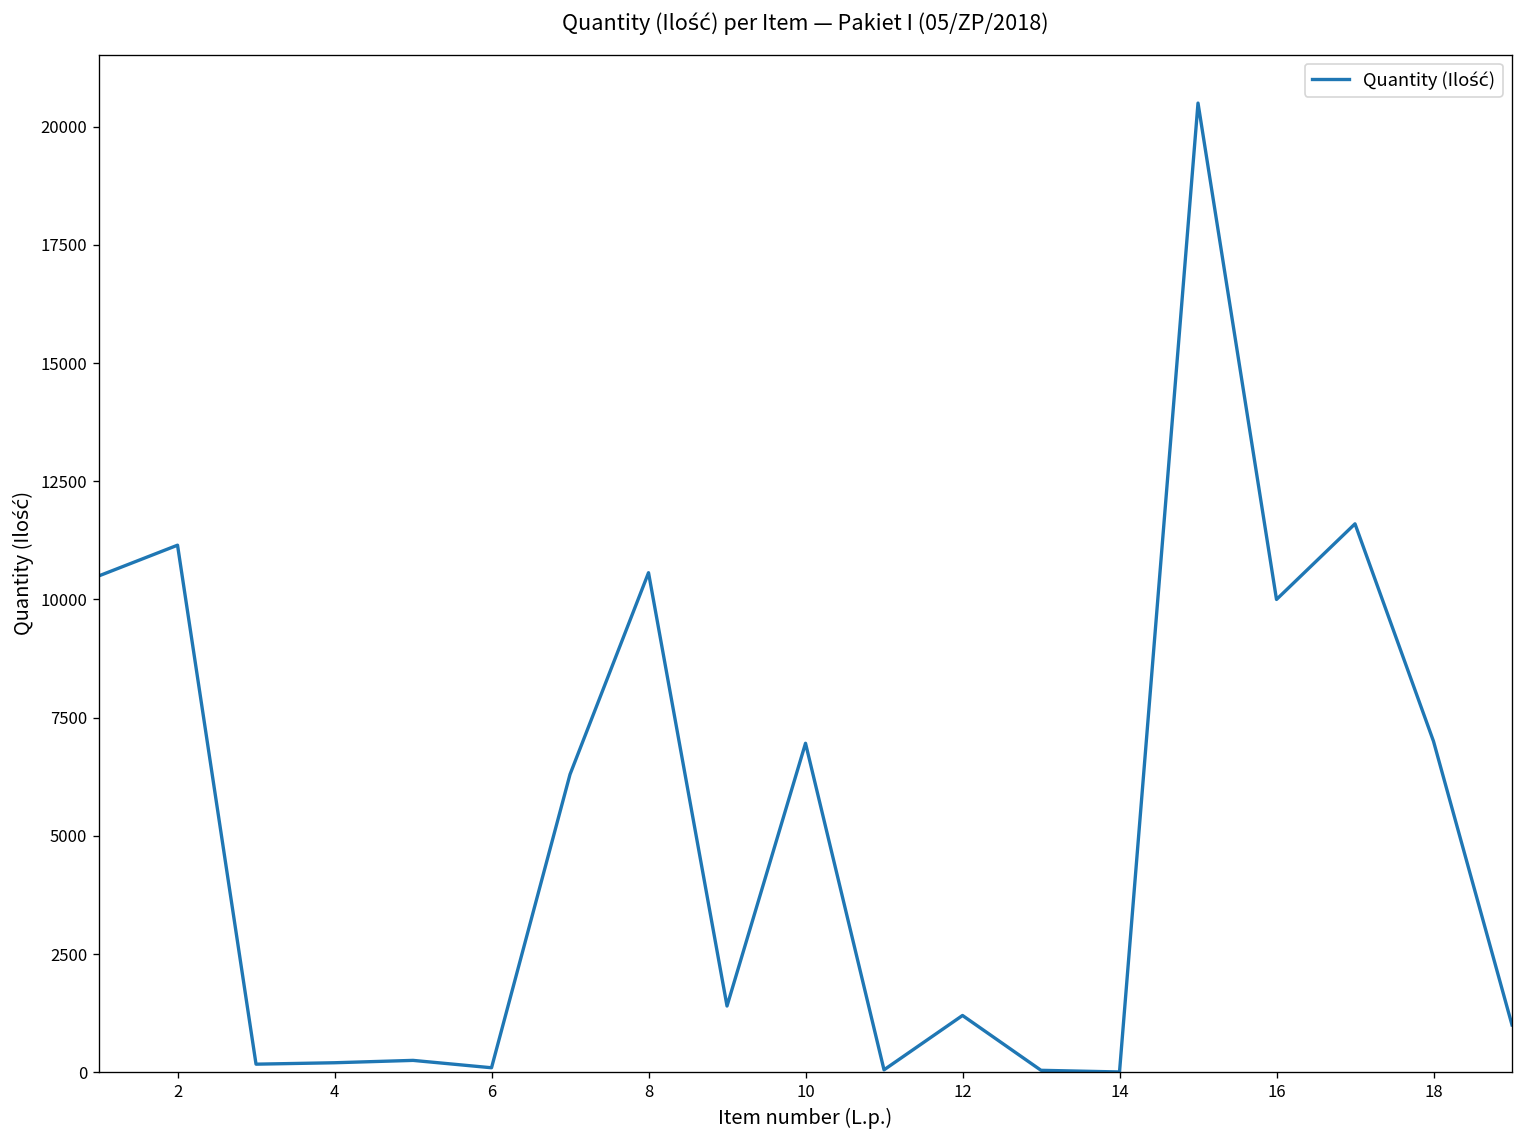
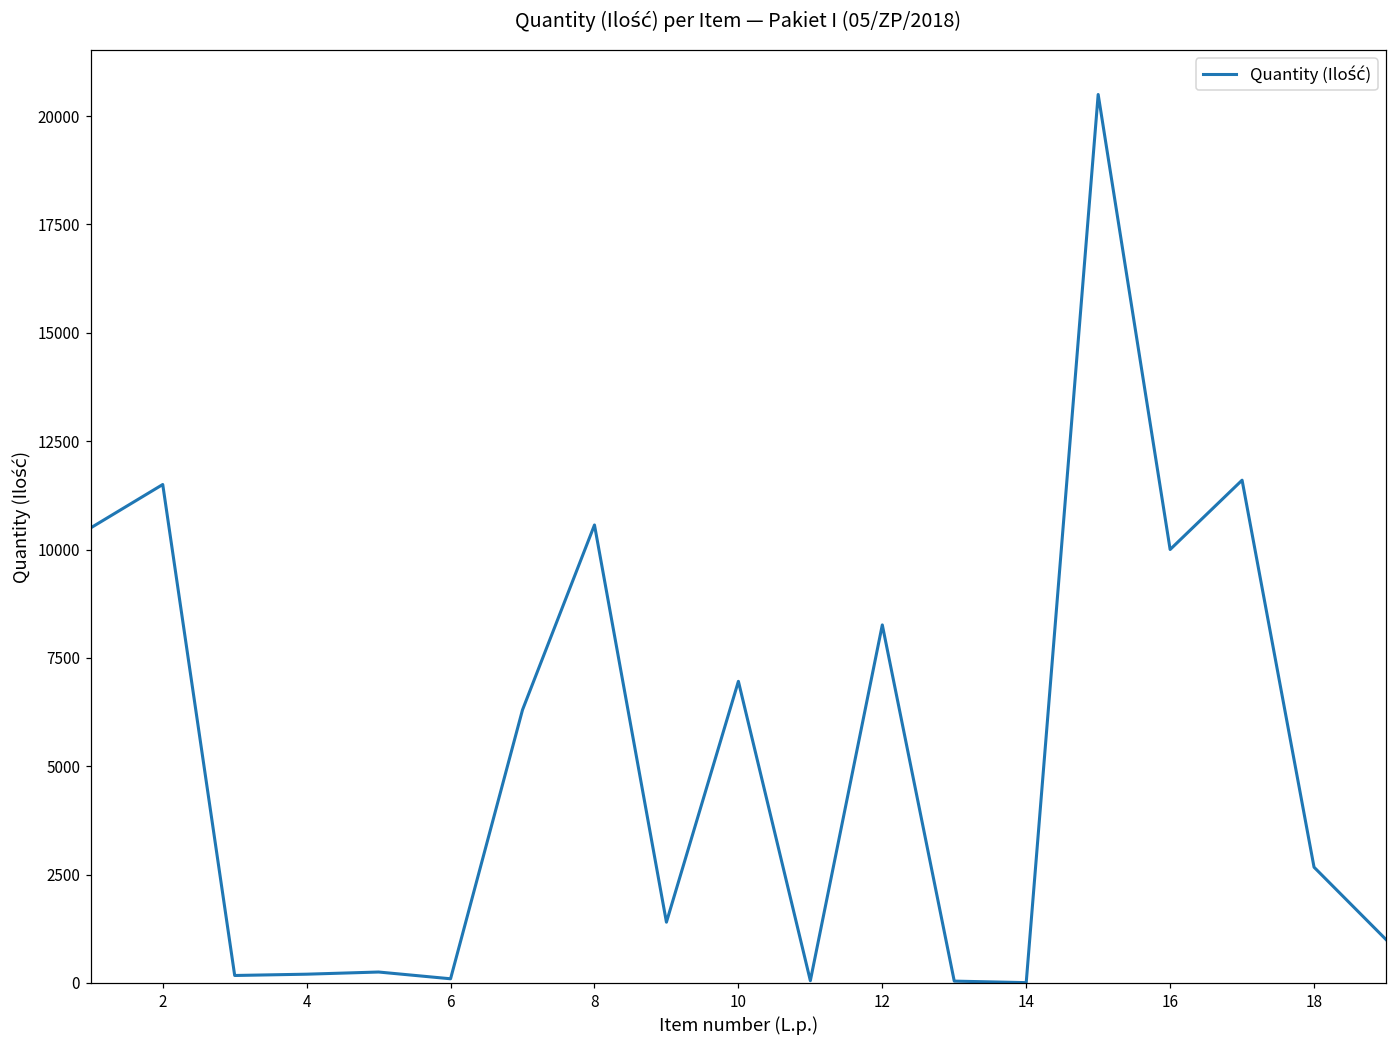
  {
-   "2": 11100,
+   "2": 11500,
    "4": 200,
    "6": 100,
    "8": 10600,
    "10": 7000,
-   "12": 1200,
+   "12": 8300,
    "14": 0,
    "16": 10000,
-   "18": 7000
+   "18": 2700
  }
